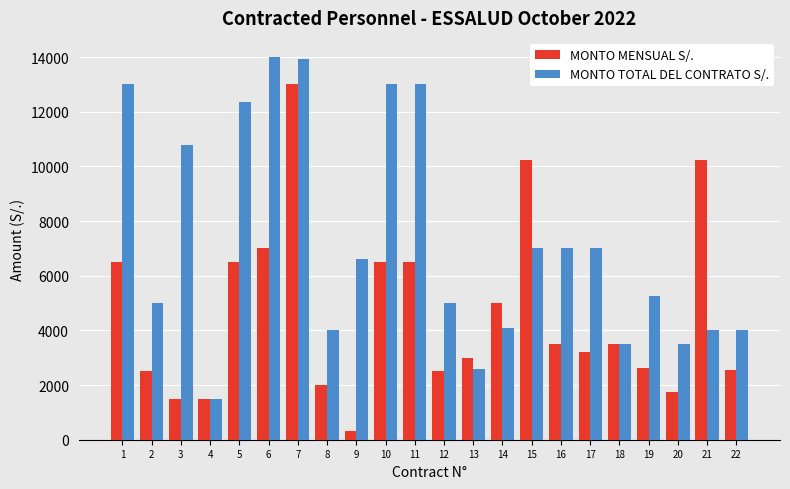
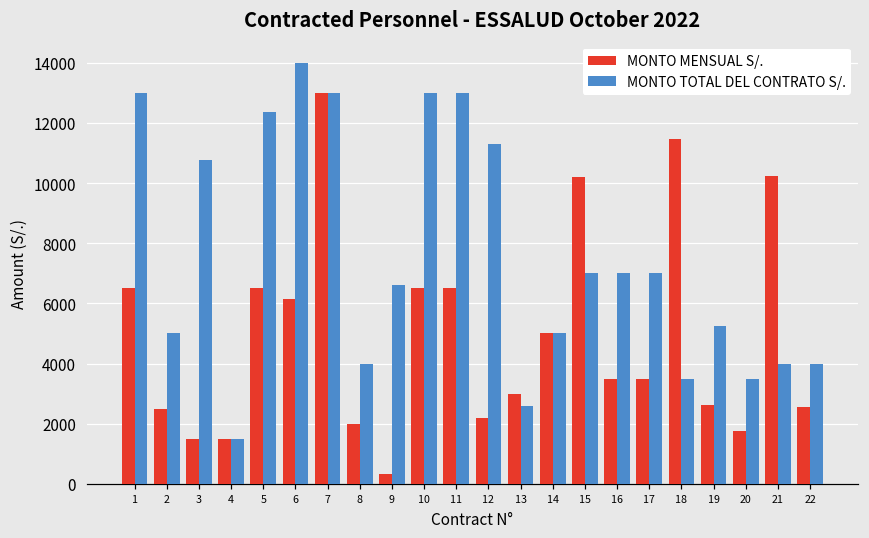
  {
    "MONTO MENSUAL S/.": {
      "1": 6500,
      "2": 2500,
      "3": 1500,
      "4": 1500,
      "5": 6500,
-     "6": 7000,
+     "6": 6100,
      "7": 13000,
      "8": 2000,
      "9": 300,
      "10": 6500,
      "11": 6500,
-     "12": 2500,
+     "12": 2200,
      "13": 3000,
      "14": 5000,
      "15": 10200,
      "16": 3500,
-     "17": 3200,
-     "18": 3500,
+     "17": 3500,
+     "18": 11500,
      "19": 2600,
      "20": 1800,
      "21": 10200,
      "22": 2600
    },
    "MONTO TOTAL DEL CONTRATO S/.": {
      "1": 13000,
      "2": 5000,
      "3": 10800,
      "4": 1500,
      "5": 12400,
      "6": 14000,
-     "7": 13900,
+     "7": 13000,
      "8": 4000,
      "9": 6600,
      "10": 13000,
      "11": 13000,
-     "12": 5000,
+     "12": 11300,
      "13": 2600,
-     "14": 4100,
+     "14": 5000,
      "15": 7000,
      "16": 7000,
      "17": 7000,
      "18": 3500,
      "19": 5300,
      "20": 3500,
      "21": 4000,
      "22": 4000
    }
  }
